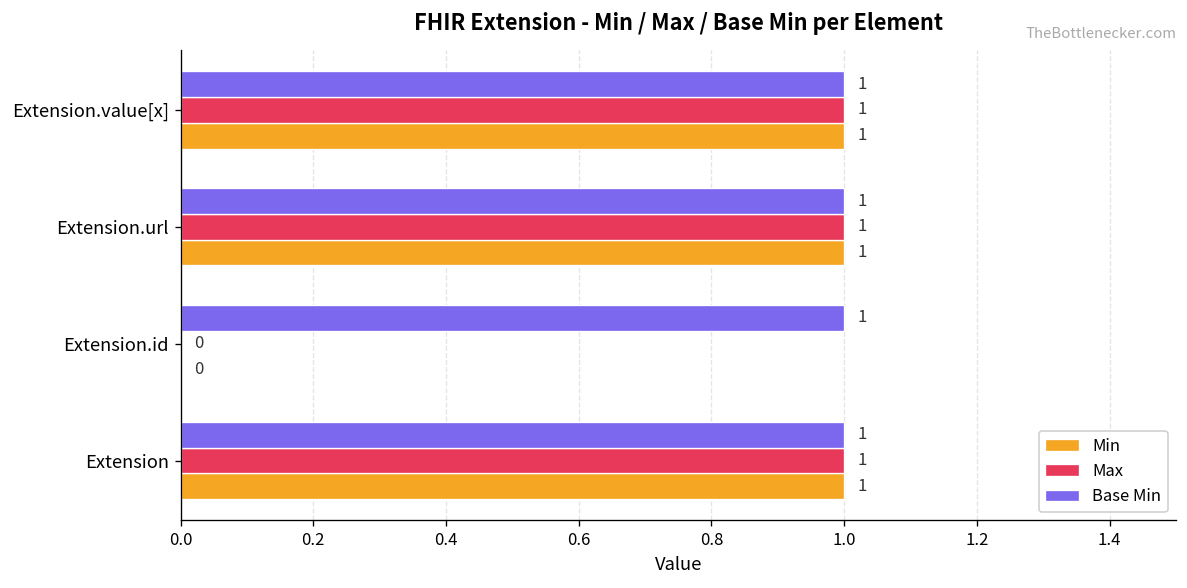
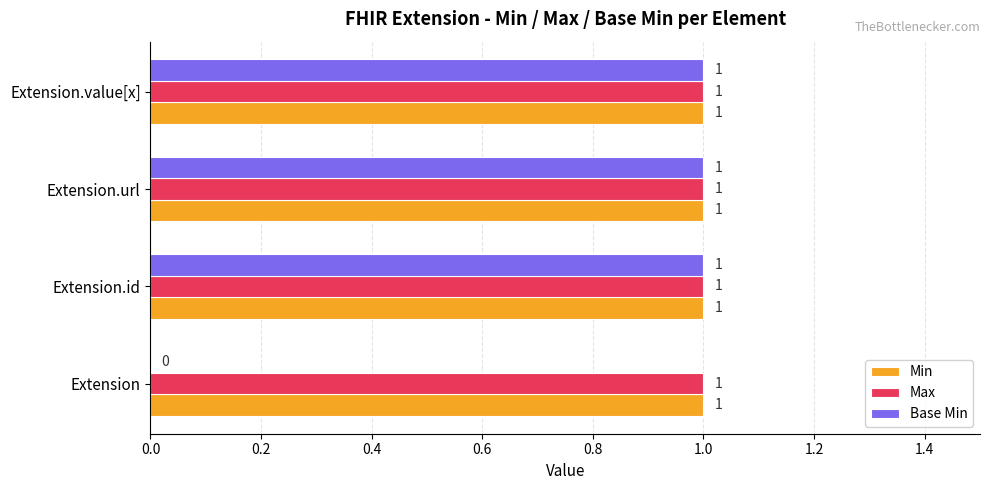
  {
    "Min": {
      "Extension.value[x]": 1,
      "Extension.url": 1,
-     "Extension.id": 0,
+     "Extension.id": 1,
      "Extension": 1
    },
    "Max": {
      "Extension.value[x]": 1,
      "Extension.url": 1,
-     "Extension.id": 0,
+     "Extension.id": 1,
      "Extension": 1
    },
    "Base Min": {
      "Extension.value[x]": 1,
      "Extension.url": 1,
      "Extension.id": 1,
-     "Extension": 1
+     "Extension": 0
    }
  }
